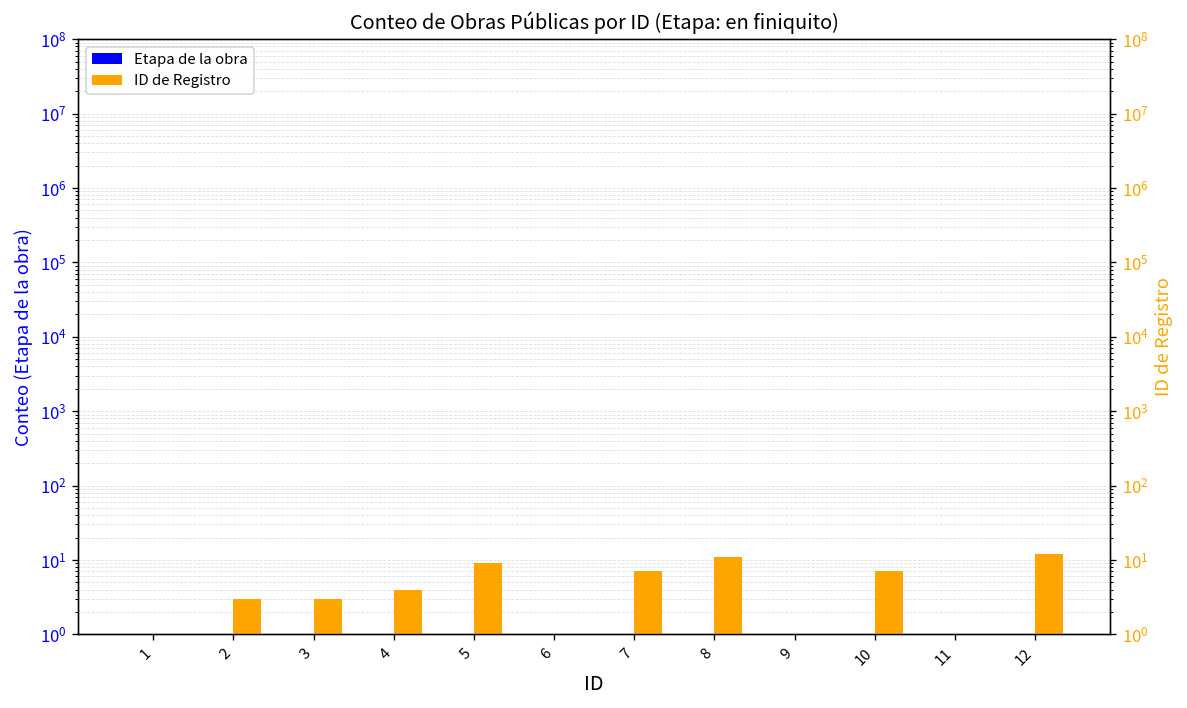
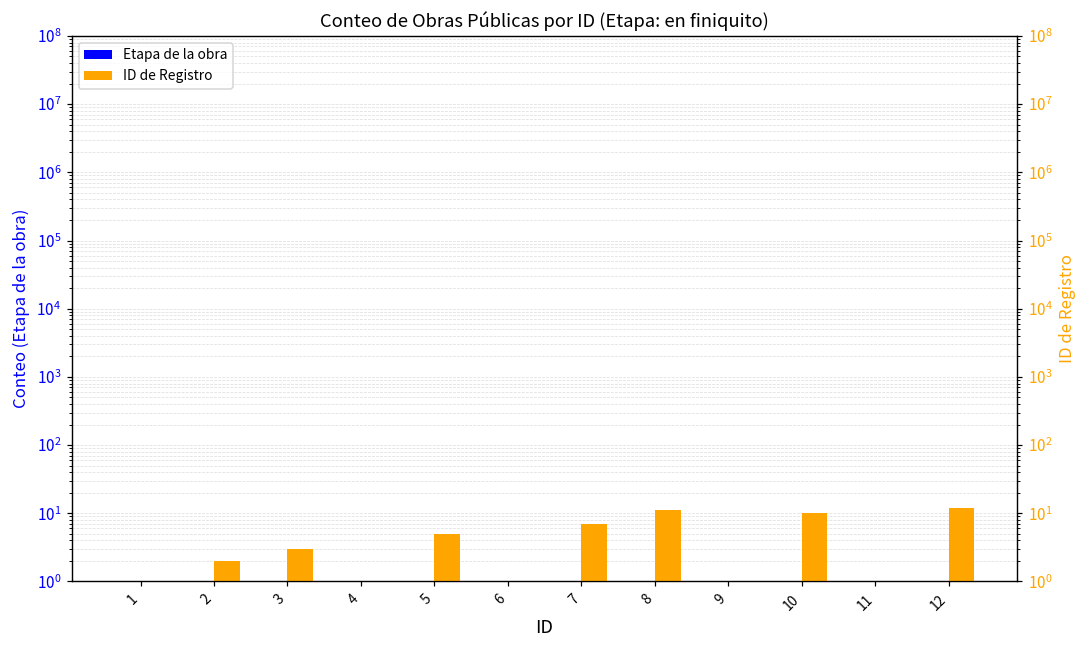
  {
    "Etapa de la obra": {
      "1": 1.0,
      "2": 1.0,
      "3": 1.0,
      "4": 1.0,
      "5": 1.0,
      "6": 1.0,
      "7": 1.0,
      "8": 1.0,
      "9": 1.0,
      "10": 1.0,
      "11": 1.0,
      "12": 1.0
    },
    "ID de Registro": {
      "1": 1,
-     "2": 3,
+     "2": 2,
      "3": 3,
-     "4": 4,
-     "5": 9,
+     "4": 1,
+     "5": 5,
      "6": 1,
      "7": 7,
      "8": 11,
      "9": 1,
-     "10": 7,
+     "10": 10,
      "11": 1,
      "12": 12
    }
  }
